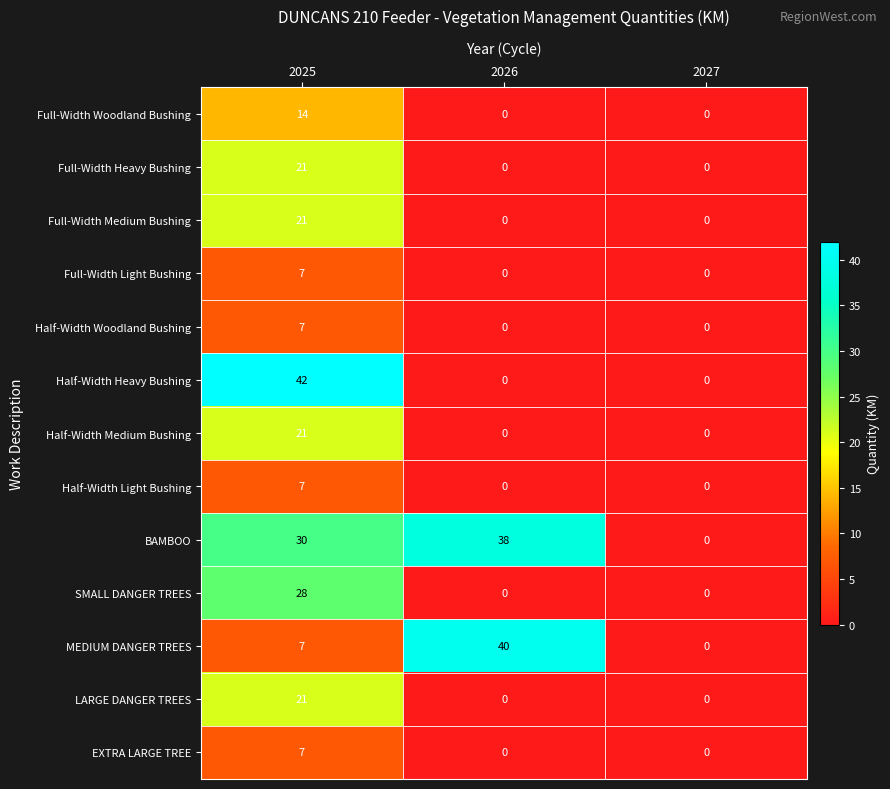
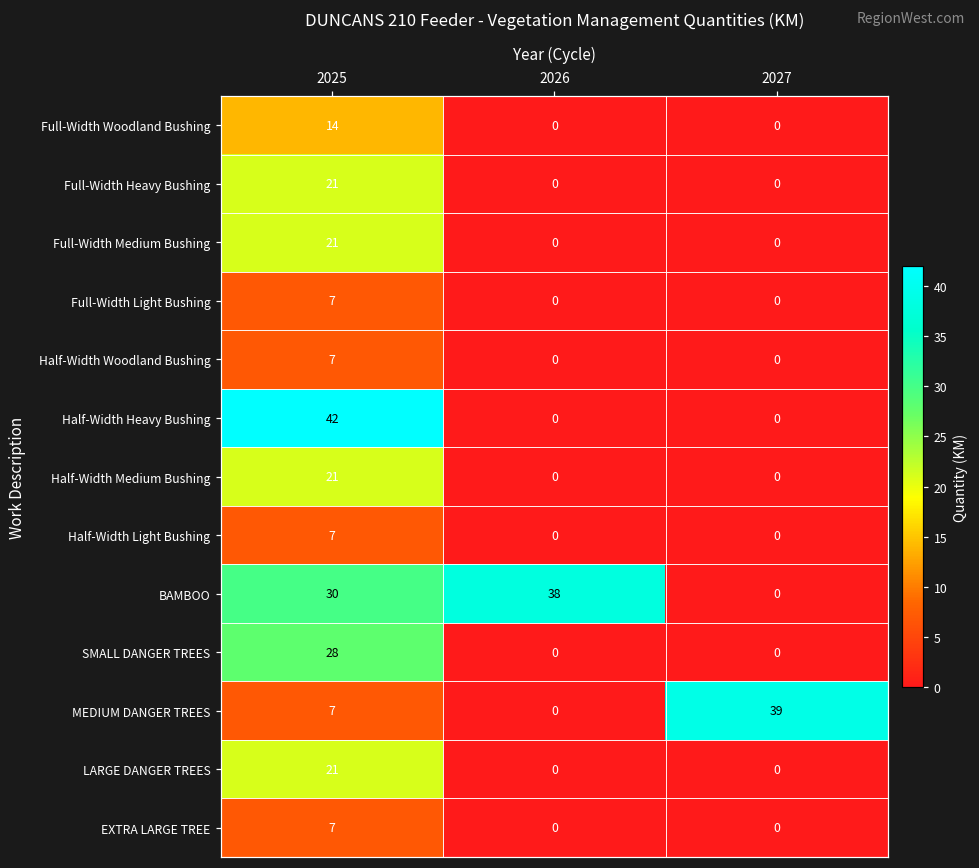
  {
    "Full-Width Woodland Bushing": {
      "2025": 14,
      "2026": 0,
      "2027": 0
    },
    "Full-Width Heavy Bushing": {
      "2025": 21,
      "2026": 0,
      "2027": 0
    },
    "Full-Width Medium Bushing": {
      "2025": 21,
      "2026": 0,
      "2027": 0
    },
    "Full-Width Light Bushing": {
      "2025": 7,
      "2026": 0,
      "2027": 0
    },
    "Half-Width Woodland Bushing": {
      "2025": 7,
      "2026": 0,
      "2027": 0
    },
    "Half-Width Heavy Bushing": {
      "2025": 42,
      "2026": 0,
      "2027": 0
    },
    "Half-Width Medium Bushing": {
      "2025": 21,
      "2026": 0,
      "2027": 0
    },
    "Half-Width Light Bushing": {
      "2025": 7,
      "2026": 0,
      "2027": 0
    },
    "BAMBOO": {
      "2025": 30,
      "2026": 38,
      "2027": 0
    },
    "SMALL DANGER TREES": {
      "2025": 28,
      "2026": 0,
      "2027": 0
    },
    "MEDIUM DANGER TREES": {
      "2025": 7,
-     "2026": 40,
-     "2027": 0
+     "2026": 0,
+     "2027": 39
    },
    "LARGE DANGER TREES": {
      "2025": 21,
      "2026": 0,
      "2027": 0
    },
    "EXTRA LARGE TREE": {
      "2025": 7,
      "2026": 0,
      "2027": 0
    }
  }
